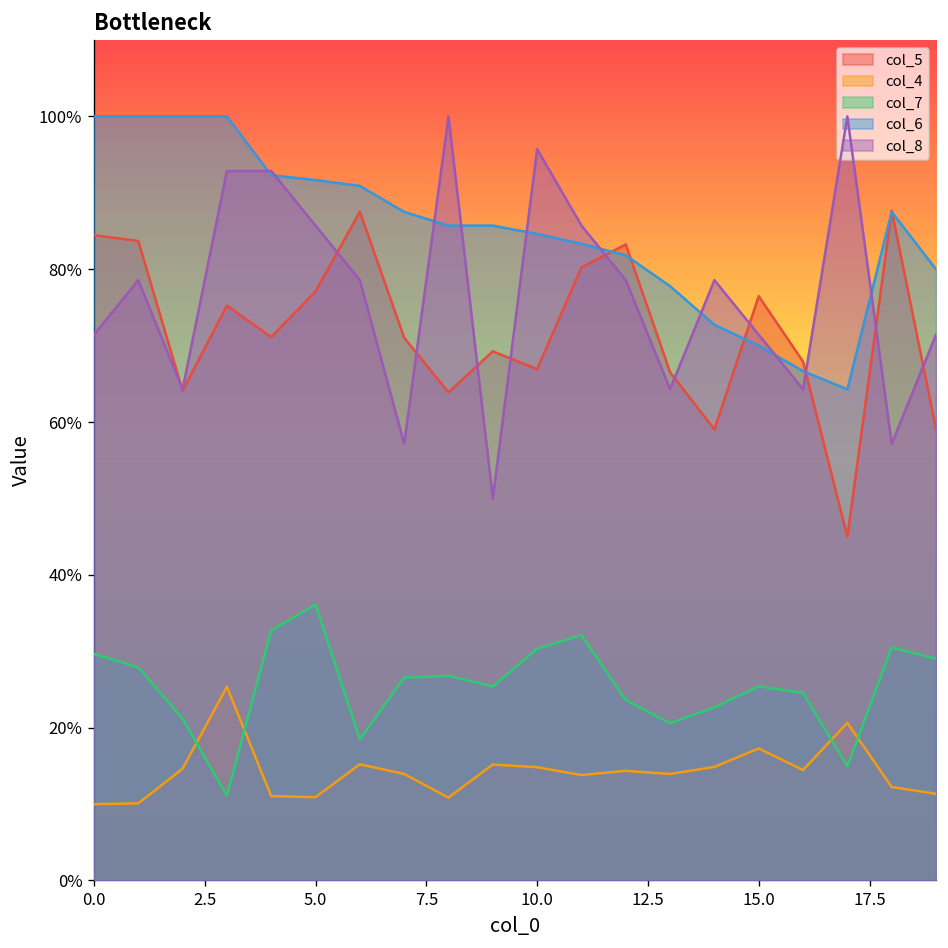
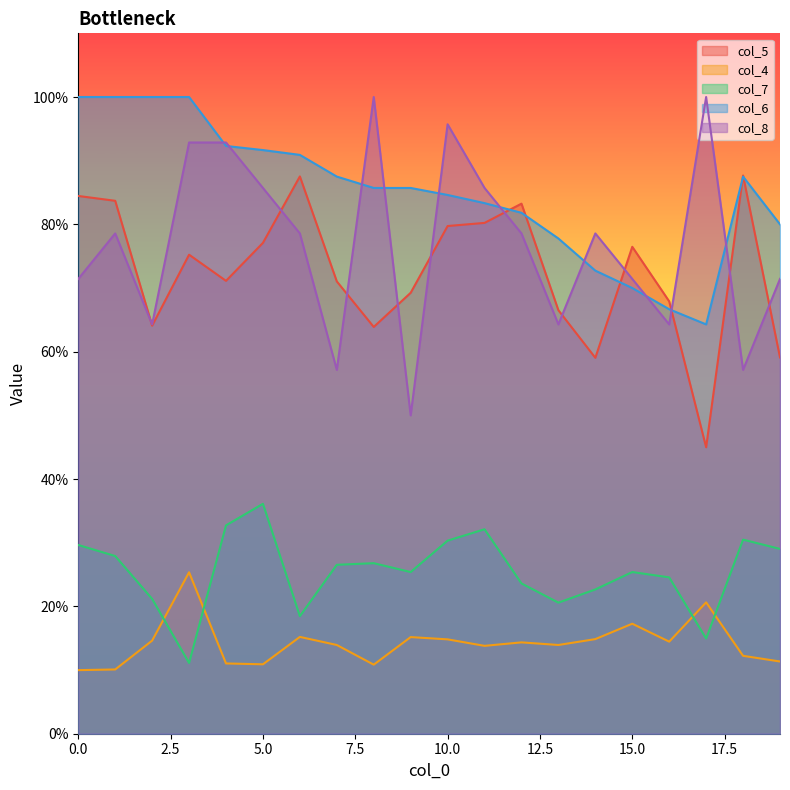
  {
    "col_5": {
      "0.0": "84%",
      "5.0": "77%",
-     "10.0": "67%",
+     "10.0": "80%",
      "15.0": "76%"
    },
    "col_4": {
      "0.0": "10%",
      "5.0": "11%",
      "10.0": "15%",
      "15.0": "17%"
    },
    "col_7": {
      "0.0": "30%",
      "5.0": "36%",
      "10.0": "30%",
      "15.0": "25%"
    },
    "col_6": {
      "0.0": "100%",
      "5.0": "92%",
      "10.0": "85%",
      "15.0": "70%"
    },
    "col_8": {
      "0.0": "71%",
      "5.0": "86%",
      "10.0": "96%",
      "15.0": "71%"
    }
  }
